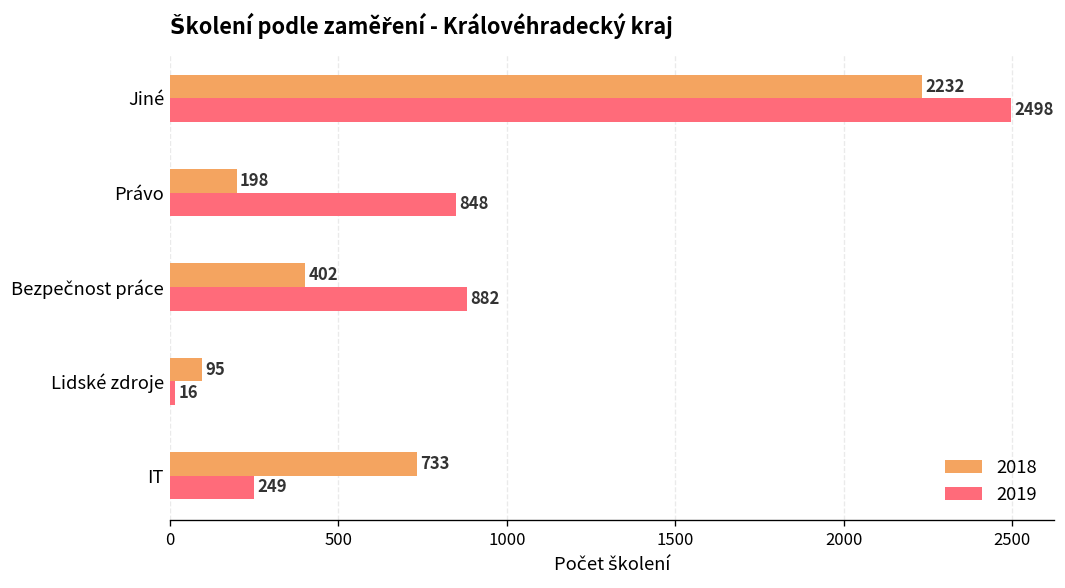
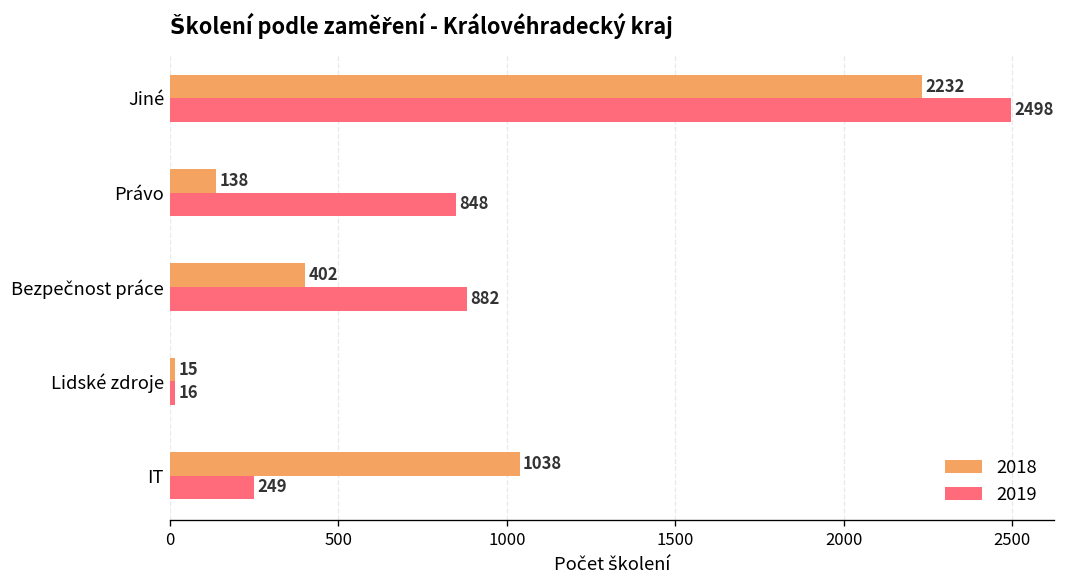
  {
    "2018": {
      "Jiné": 2232,
-     "Právo": 198,
+     "Právo": 138,
      "Bezpečnost práce": 402,
-     "Lidské zdroje": 95,
-     "IT": 733
+     "Lidské zdroje": 15,
+     "IT": 1038
    },
    "2019": {
      "Jiné": 2498,
      "Právo": 848,
      "Bezpečnost práce": 882,
      "Lidské zdroje": 16,
      "IT": 249
    }
  }
